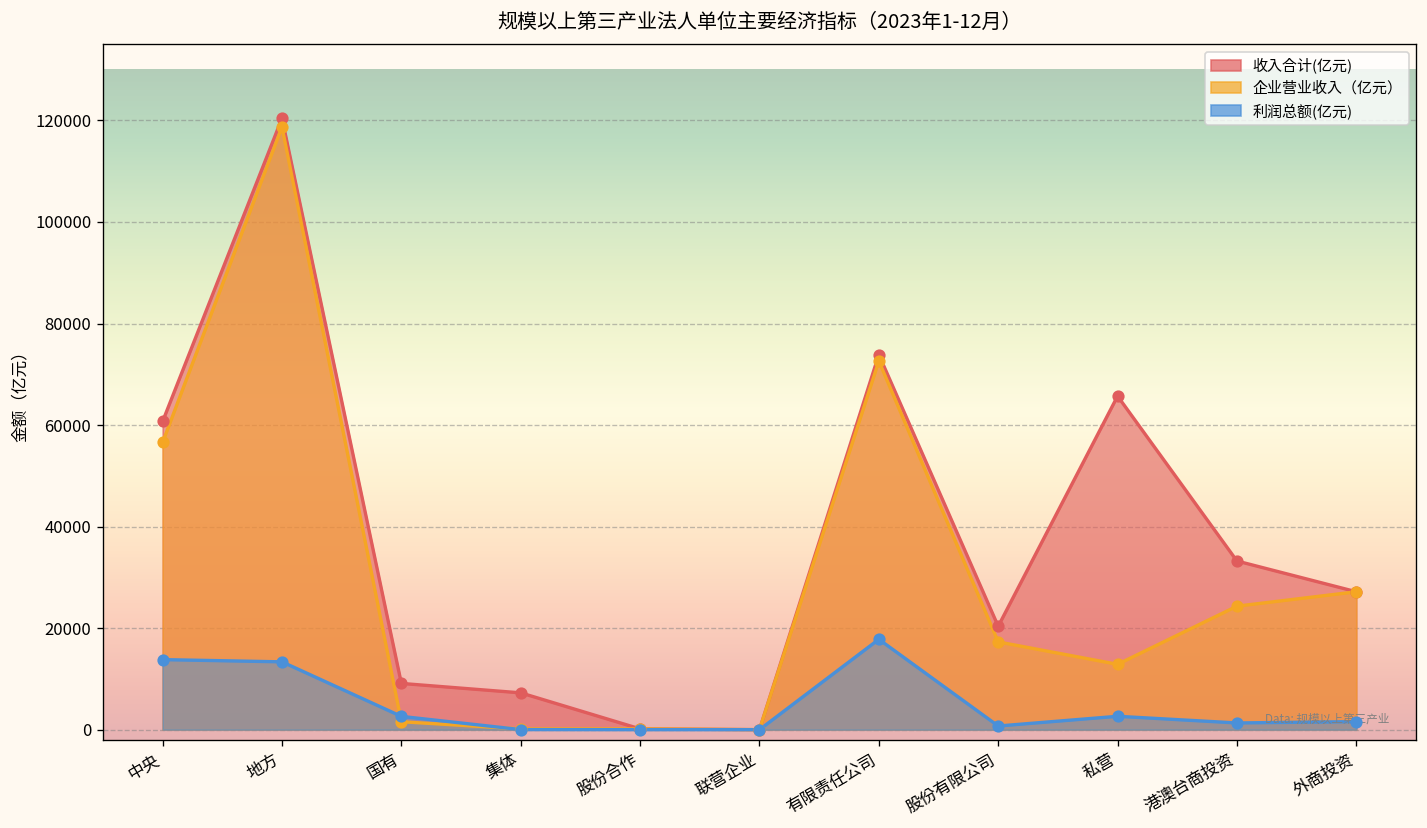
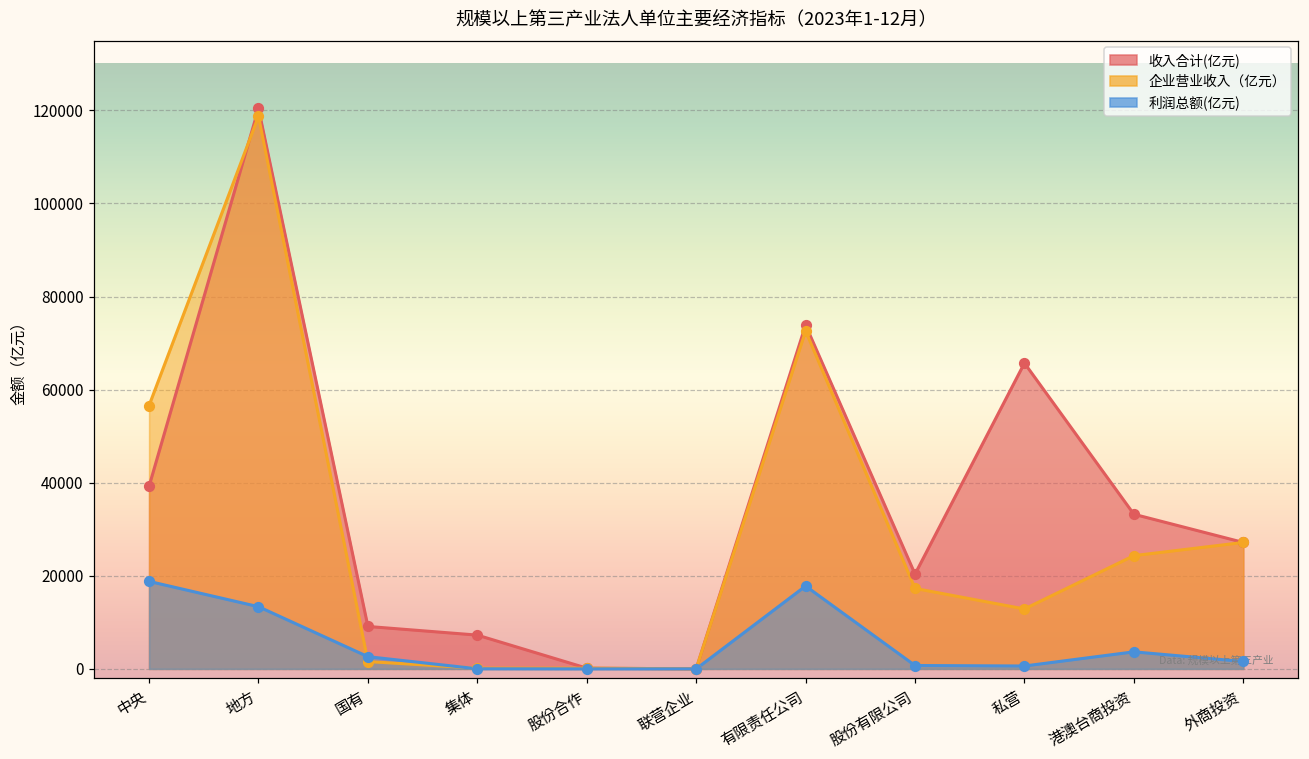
  {
    "收入合计(亿元)": {
-     "中央": 61000,
+     "中央": 39000,
      "地方": 120000,
      "国有": 9000,
      "集体": 7000,
      "有限责任公司": 74000,
      "股份有限公司": 20000,
      "私营": 66000,
      "港澳台商投资": 33000
    },
    "企业营业收入（亿元）": {
      "中央": 57000,
      "地方": 119000,
      "国有": 2000,
      "有限责任公司": 73000,
      "股份有限公司": 17000,
      "私营": 13000,
      "港澳台商投资": 24000
    },
    "利润总额(亿元)": {
-     "中央": 14000,
+     "中央": 19000,
      "地方": 13000,
      "国有": 3000,
      "有限责任公司": 18000,
      "股份有限公司": 1000,
-     "私营": 3000,
-     "港澳台商投资": 1000,
+     "私营": 1000,
+     "港澳台商投资": 4000,
      "外商投资": 2000
    }
  }
